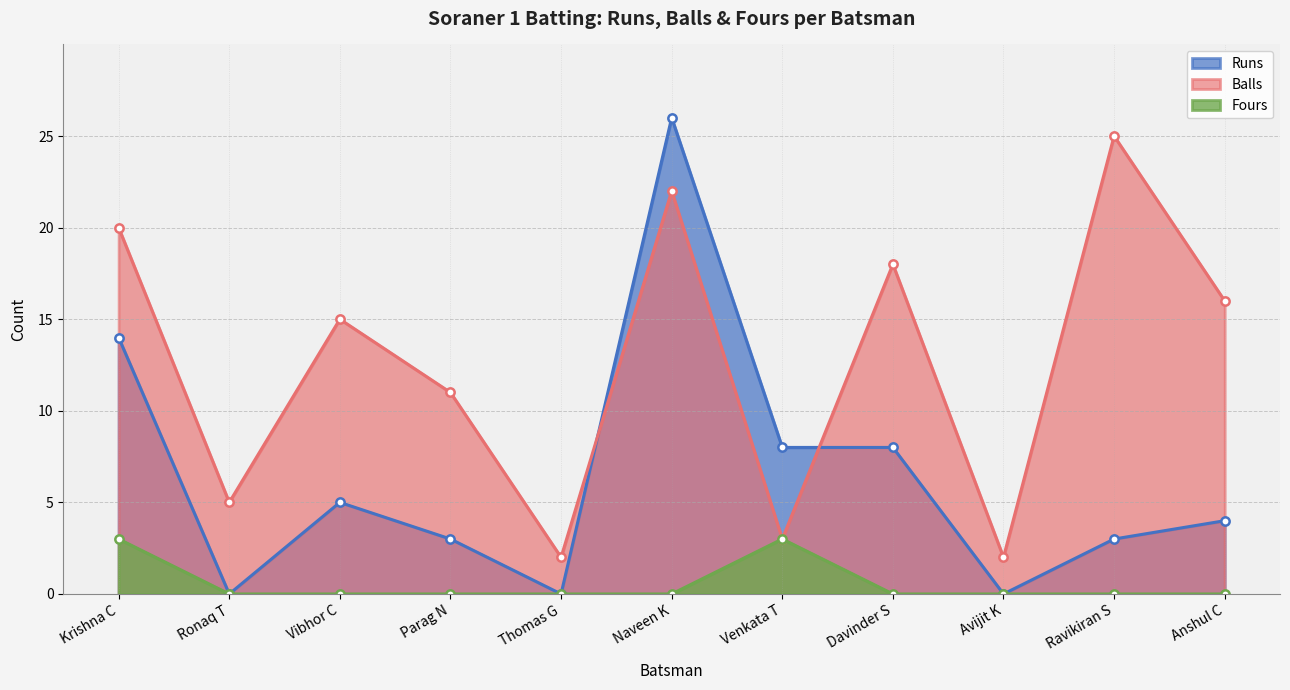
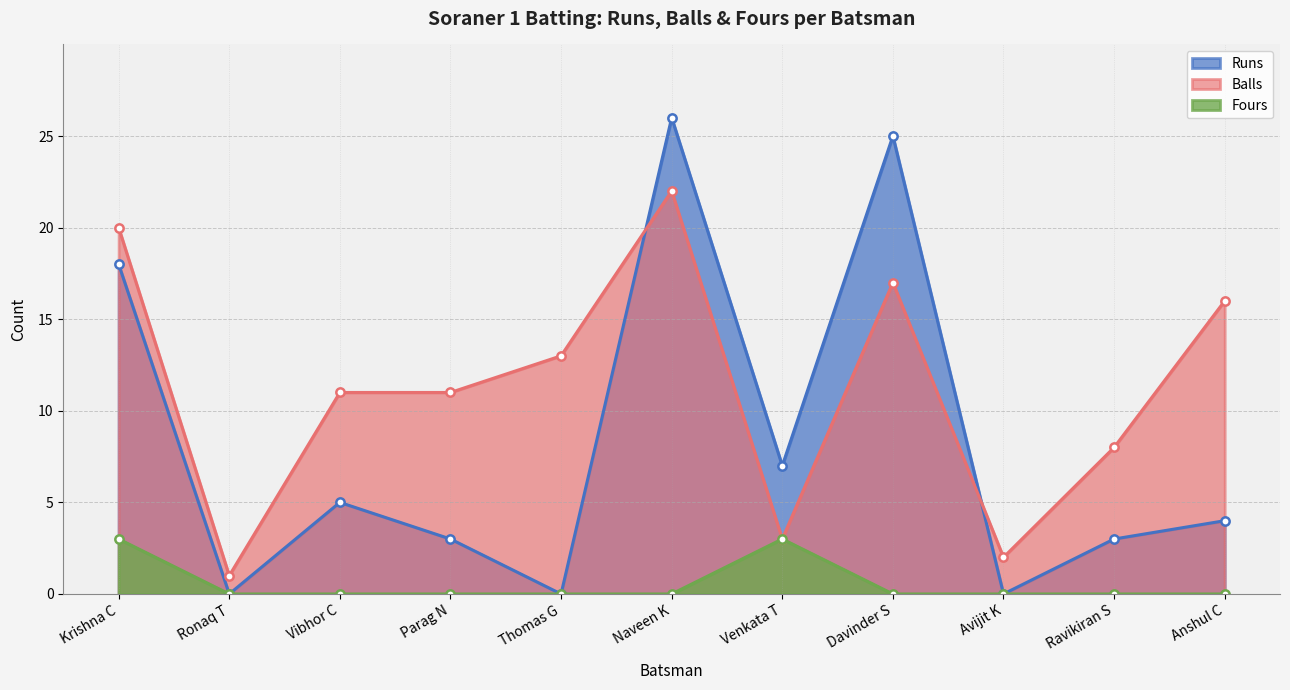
  {
    "Runs": {
-     "Krishna C": 14,
+     "Krishna C": 18,
      "Vibhor C": 5,
      "Parag N": 3,
      "Naveen K": 26,
-     "Venkata T": 8,
-     "Davinder S": 8,
+     "Venkata T": 7,
+     "Davinder S": 25,
      "Ravikiran S": 3,
      "Anshul C": 4
    },
    "Balls": {
      "Krishna C": 20,
-     "Ronaq T": 5,
-     "Vibhor C": 15,
+     "Ronaq T": 1,
+     "Vibhor C": 11,
      "Parag N": 11,
-     "Thomas G": 2,
+     "Thomas G": 13,
      "Naveen K": 22,
-     "Davinder S": 18,
+     "Davinder S": 17,
      "Avijit K": 2,
-     "Ravikiran S": 25,
+     "Ravikiran S": 8,
      "Anshul C": 16
    },
    "Fours": {
      "Krishna C": 3,
      "Vibhor C": 0,
      "Parag N": 0,
      "Naveen K": 0,
      "Davinder S": 0,
      "Ravikiran S": 0,
      "Anshul C": 0
    }
  }
